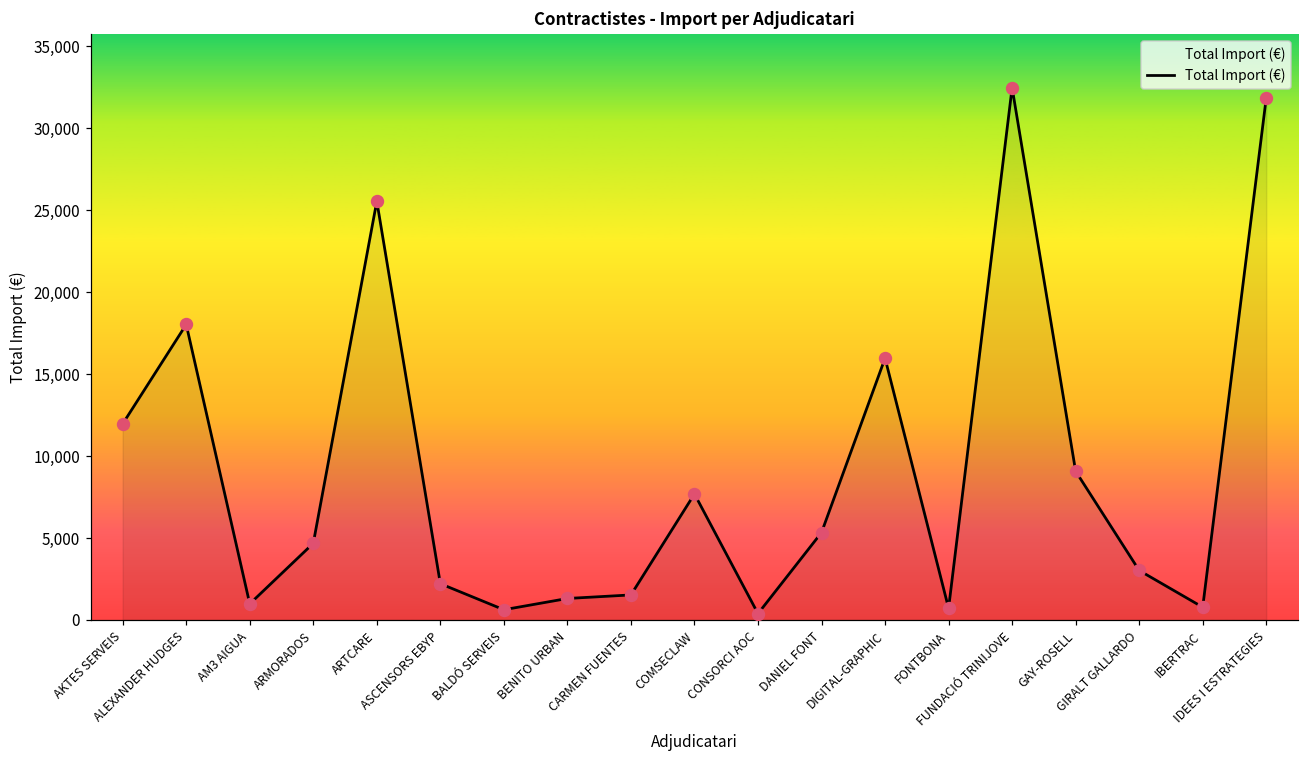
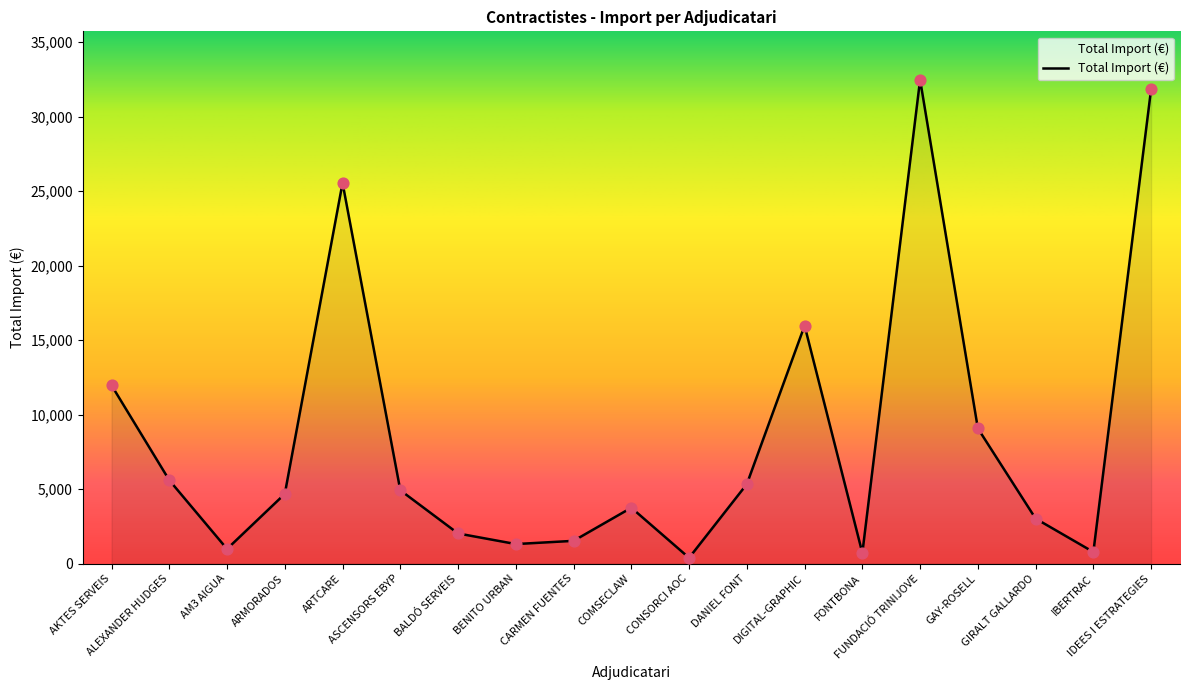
  {
    "AKTES SERVEIS": "12,000",
-   "ALEXANDER HUDGES": "18,000",
+   "ALEXANDER HUDGES": "5,600",
    "AM3 AIGUA": "1,000",
    "ARMORADOS": "4,700",
    "ARTCARE": "25,600",
-   "ASCENSORS EBYP": "2,200",
-   "BALDÓ SERVEIS": "600",
+   "ASCENSORS EBYP": "4,900",
+   "BALDÓ SERVEIS": "2,000",
    "BENITO URBAN": "1,300",
    "CARMEN FUENTES": "1,500",
-   "COMSECLAW": "7,700",
+   "COMSECLAW": "3,800",
    "CONSORCI AOC": "400",
    "DANIEL FONT": "5,300",
    "DIGITAL-GRAPHIC": "16,000",
    "FONTBONA": "700",
    "FUNDACIÓ TRINIJOVE": "32,500",
    "GAY-ROSELL": "9,100",
    "GIRALT GALLARDO": "3,000",
    "IBERTRAC": "800",
    "IDEES I ESTRATEGIES": "31,900"
  }
